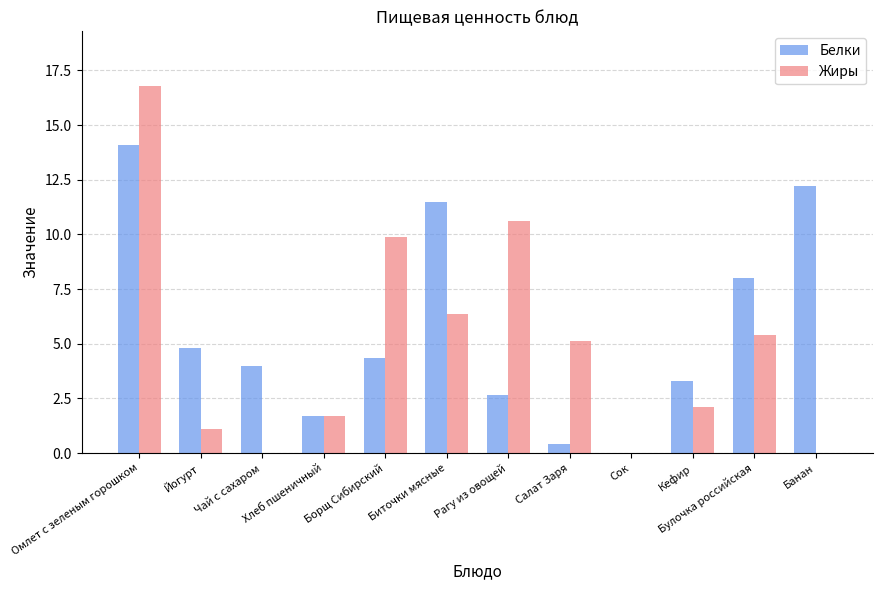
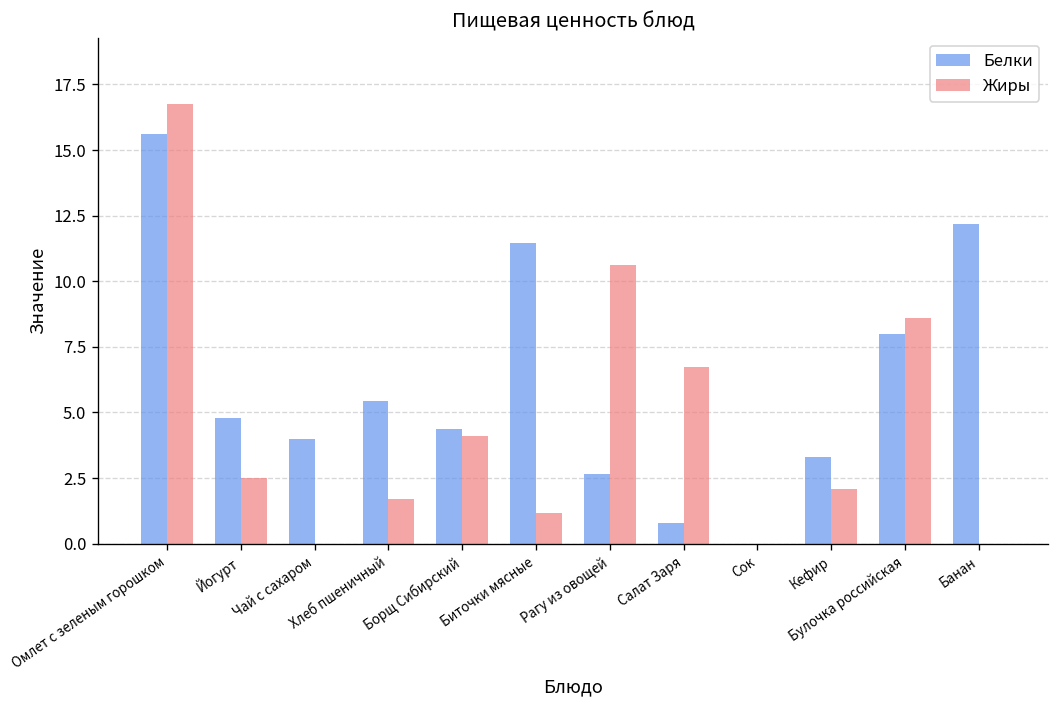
  {
    "Белки": {
-     "Омлет с зеленым горошком": 14.1,
+     "Омлет с зеленым горошком": 15.6,
      "Йогурт": 4.8,
      "Чай с сахаром": 4.0,
-     "Хлеб пшеничный": 1.7,
+     "Хлеб пшеничный": 5.5,
      "Борщ Сибирский": 4.4,
      "Биточки мясные": 11.5,
      "Рагу из овощей": 2.7,
-     "Салат Заря": 0.4,
+     "Салат Заря": 0.8,
      "Сок": 0.0,
      "Кефир": 3.3,
      "Булочка российская": 8.0,
      "Банан": 12.2
    },
    "Жиры": {
      "Омлет с зеленым горошком": 16.8,
-     "Йогурт": 1.1,
+     "Йогурт": 2.5,
      "Чай с сахаром": 0.0,
      "Хлеб пшеничный": 1.7,
-     "Борщ Сибирский": 9.9,
-     "Биточки мясные": 6.3,
+     "Борщ Сибирский": 4.1,
+     "Биточки мясные": 1.2,
      "Рагу из овощей": 10.6,
-     "Салат Заря": 5.1,
+     "Салат Заря": 6.7,
      "Сок": 0.0,
      "Кефир": 2.1,
-     "Булочка российская": 5.4,
+     "Булочка российская": 8.6,
      "Банан": 0.0
    }
  }
